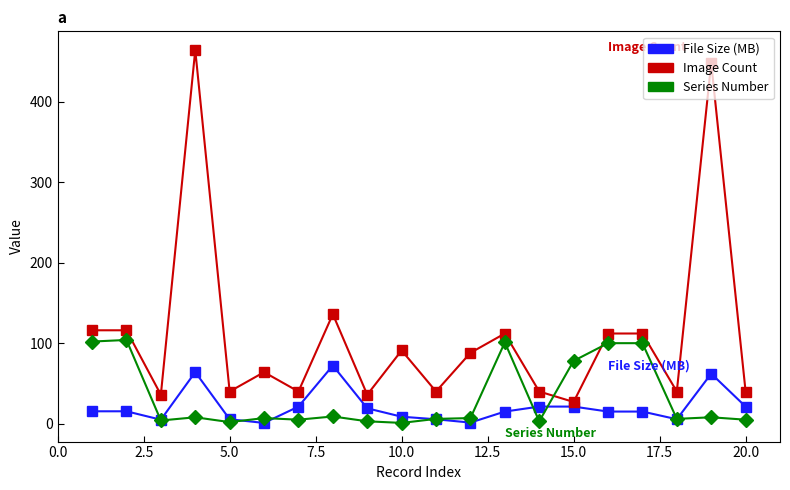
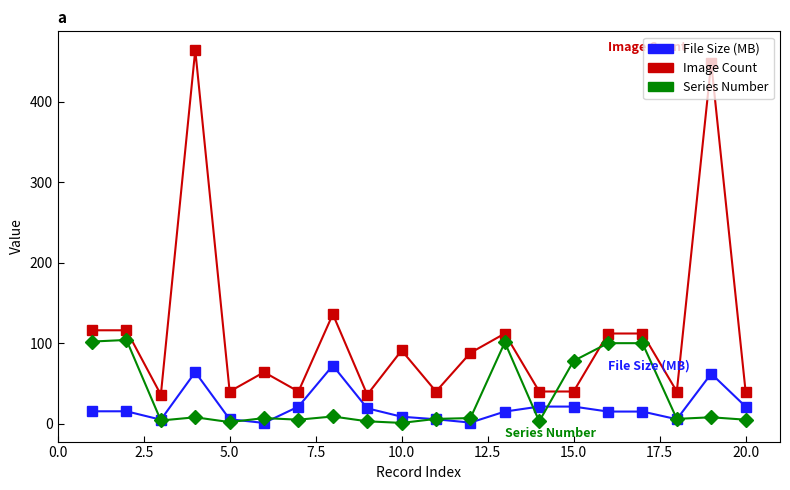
  {
    "File Size (MB)": {
      "5.0": 10,
      "10.0": 10,
      "15.0": 20,
      "20.0": 20
    },
    "Image Count": {
      "5.0": 40,
      "10.0": 90,
-     "15.0": 30,
+     "15.0": 40,
      "20.0": 40
    },
    "Series Number": {
      "5.0": 0,
      "10.0": 0,
      "15.0": 80,
      "20.0": 10
    }
  }
